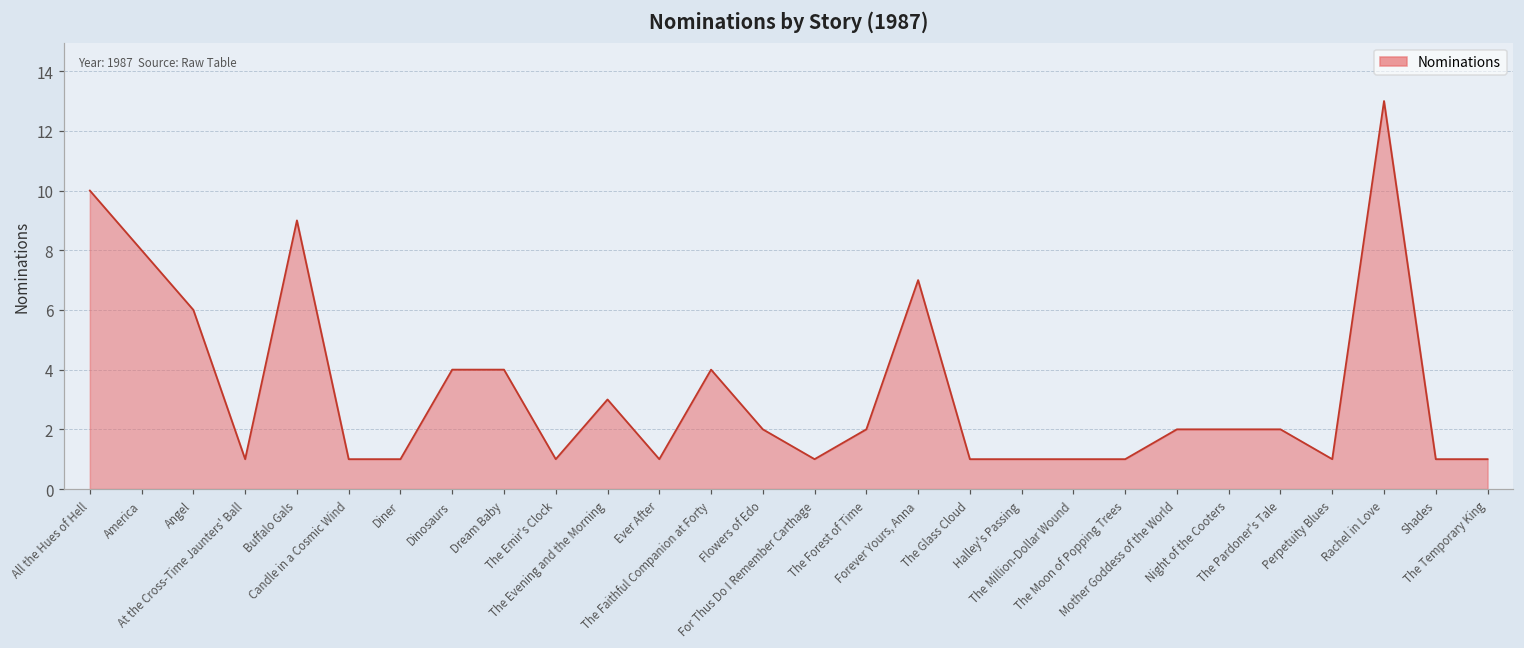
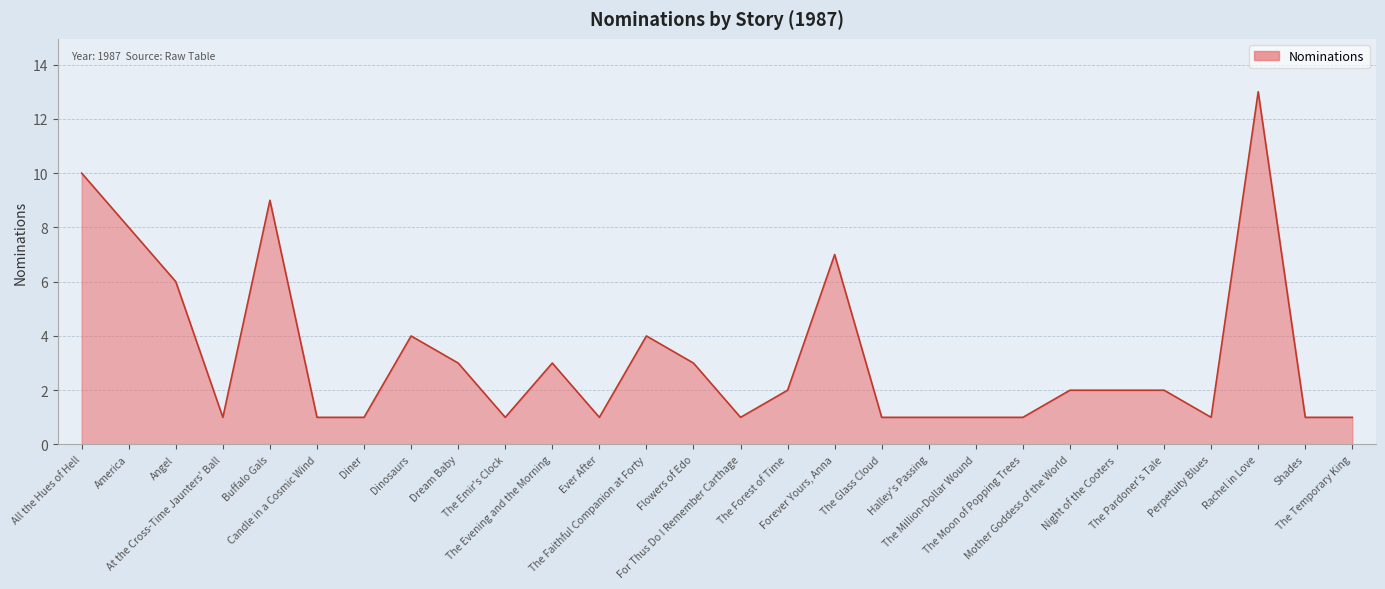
  {
    "All the Hues of Hell": 10,
    "America": 8,
    "Angel": 6,
    "At the Cross-Time Jaunters' Ball": 1,
    "Buffalo Gals": 9,
    "Candle in a Cosmic Wind": 1,
    "Diner": 1,
    "Dinosaurs": 4,
-   "Dream Baby": 4,
+   "Dream Baby": 3,
    "The Emir's Clock": 1,
    "The Evening and the Morning": 3,
    "Ever After": 1,
    "The Faithful Companion at Forty": 4,
-   "Flowers of Edo": 2,
+   "Flowers of Edo": 3,
    "For Thus Do I Remember Carthage": 1,
    "The Forest of Time": 2,
    "Forever Yours, Anna": 7,
    "The Glass Cloud": 1,
    "Halley's Passing": 1,
    "The Million-Dollar Wound": 1,
    "The Moon of Popping Trees": 1,
    "Mother Goddess of the World": 2,
    "Night of the Cooters": 2,
    "The Pardoner's Tale": 2,
    "Perpetuity Blues": 1,
    "Rachel in Love": 13,
    "Shades": 1,
    "The Temporary King": 1
  }
